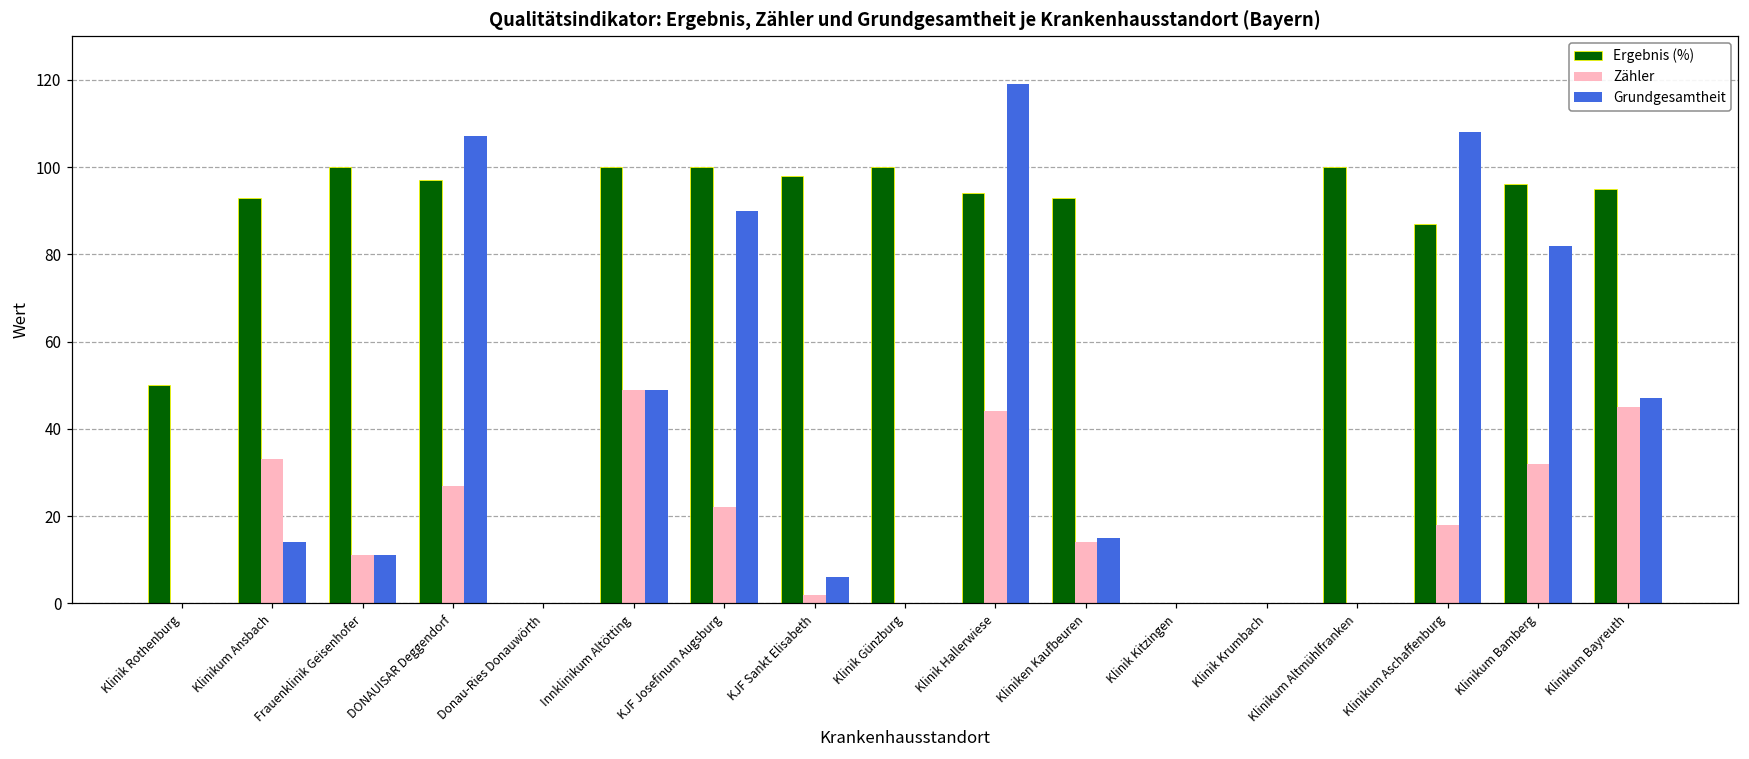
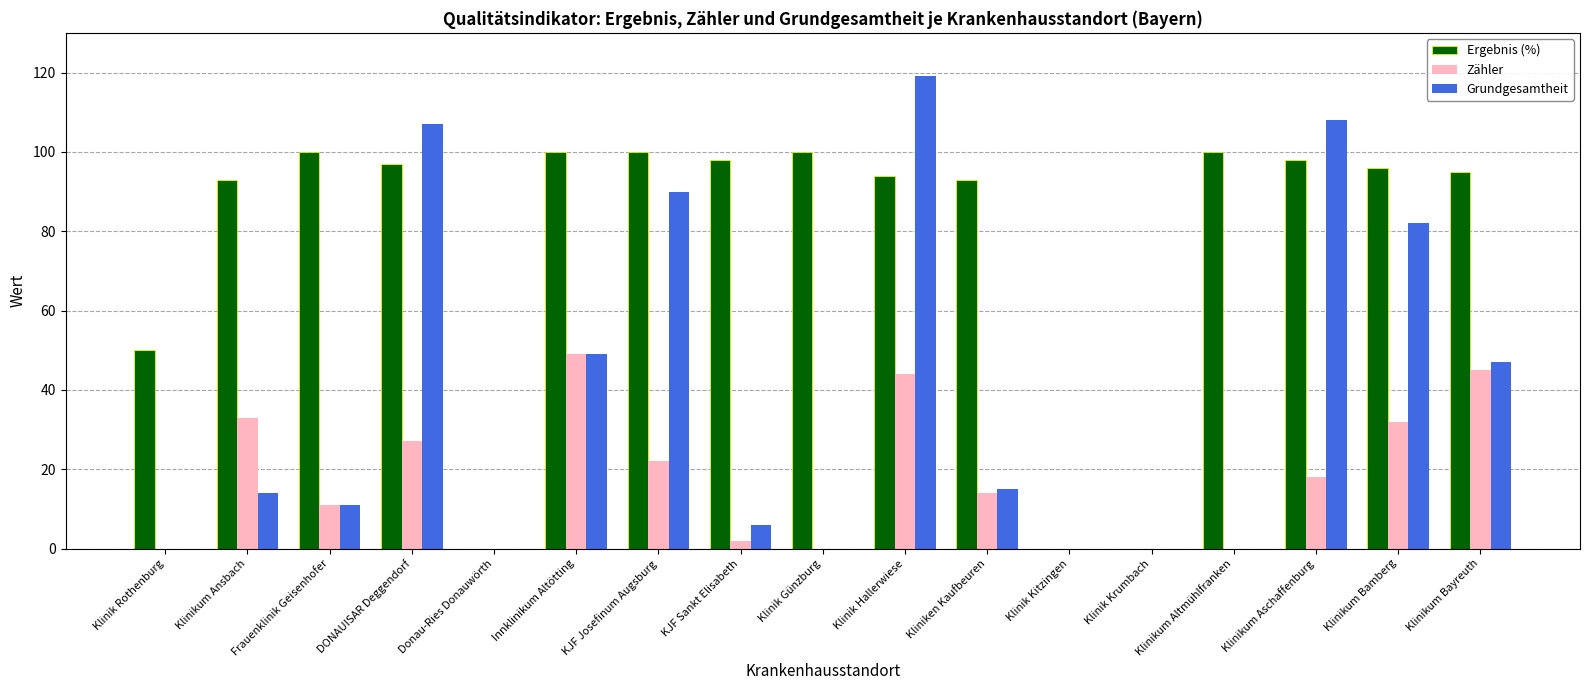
  {
    "Ergebnis (%)": {
      "Klinik Rothenburg": 50,
      "Klinikum Ansbach": 93,
      "Frauenklinik Geisenhofer": 100,
      "DONAUISAR Deggendorf": 97,
      "Donau-Ries Donauwörth": 0,
      "Innklinikum Altötting": 100,
      "KJF Josefinum Augsburg": 100,
      "KJF Sankt Elisabeth": 98,
      "Klinik Günzburg": 100,
      "Klinik Hallerwiese": 94,
      "Kliniken Kaufbeuren": 93,
      "Klinik Kitzingen": 0,
      "Klinik Krumbach": 0,
      "Klinikum Altmühlfranken": 100,
-     "Klinikum Aschaffenburg": 87,
+     "Klinikum Aschaffenburg": 98,
      "Klinikum Bamberg": 96,
      "Klinikum Bayreuth": 95
    },
    "Zähler": {
      "Klinik Rothenburg": 0,
      "Klinikum Ansbach": 33,
      "Frauenklinik Geisenhofer": 11,
      "DONAUISAR Deggendorf": 27,
      "Donau-Ries Donauwörth": 0,
      "Innklinikum Altötting": 49,
      "KJF Josefinum Augsburg": 22,
      "KJF Sankt Elisabeth": 2,
      "Klinik Günzburg": 0,
      "Klinik Hallerwiese": 44,
      "Kliniken Kaufbeuren": 14,
      "Klinik Kitzingen": 0,
      "Klinik Krumbach": 0,
      "Klinikum Altmühlfranken": 0,
      "Klinikum Aschaffenburg": 18,
      "Klinikum Bamberg": 32,
      "Klinikum Bayreuth": 45
    },
    "Grundgesamtheit": {
      "Klinik Rothenburg": 0,
      "Klinikum Ansbach": 14,
      "Frauenklinik Geisenhofer": 11,
      "DONAUISAR Deggendorf": 107,
      "Donau-Ries Donauwörth": 0,
      "Innklinikum Altötting": 49,
      "KJF Josefinum Augsburg": 90,
      "KJF Sankt Elisabeth": 6,
      "Klinik Günzburg": 0,
      "Klinik Hallerwiese": 119,
      "Kliniken Kaufbeuren": 15,
      "Klinik Kitzingen": 0,
      "Klinik Krumbach": 0,
      "Klinikum Altmühlfranken": 0,
      "Klinikum Aschaffenburg": 108,
      "Klinikum Bamberg": 82,
      "Klinikum Bayreuth": 47
    }
  }
